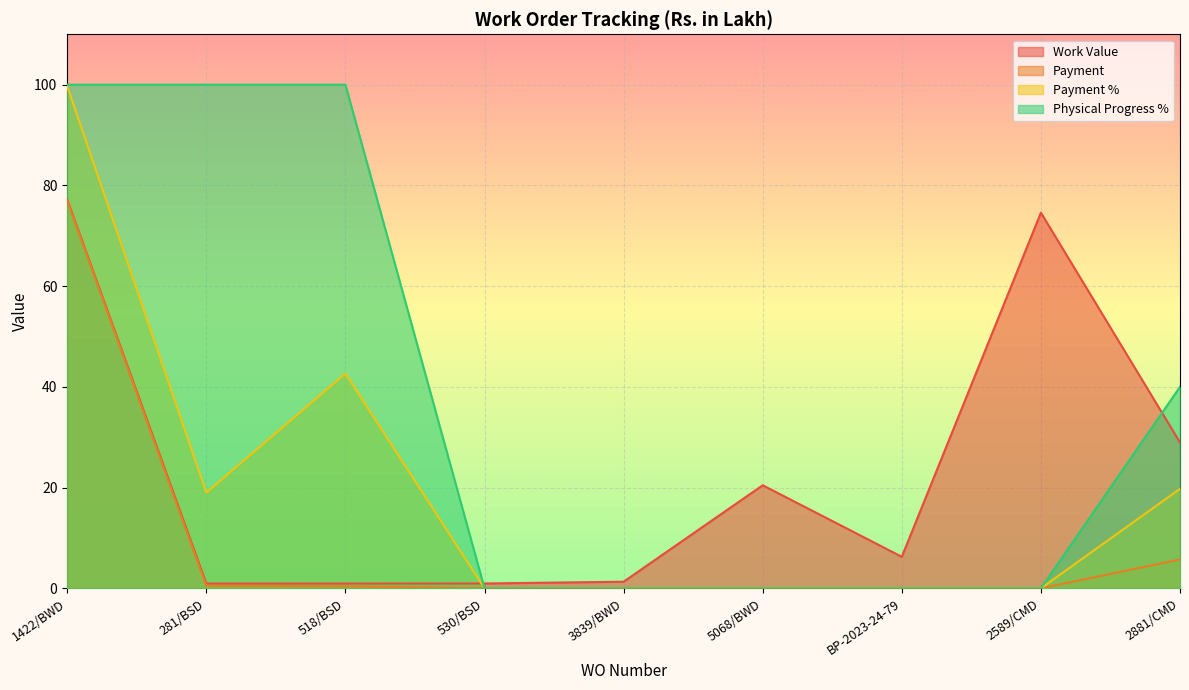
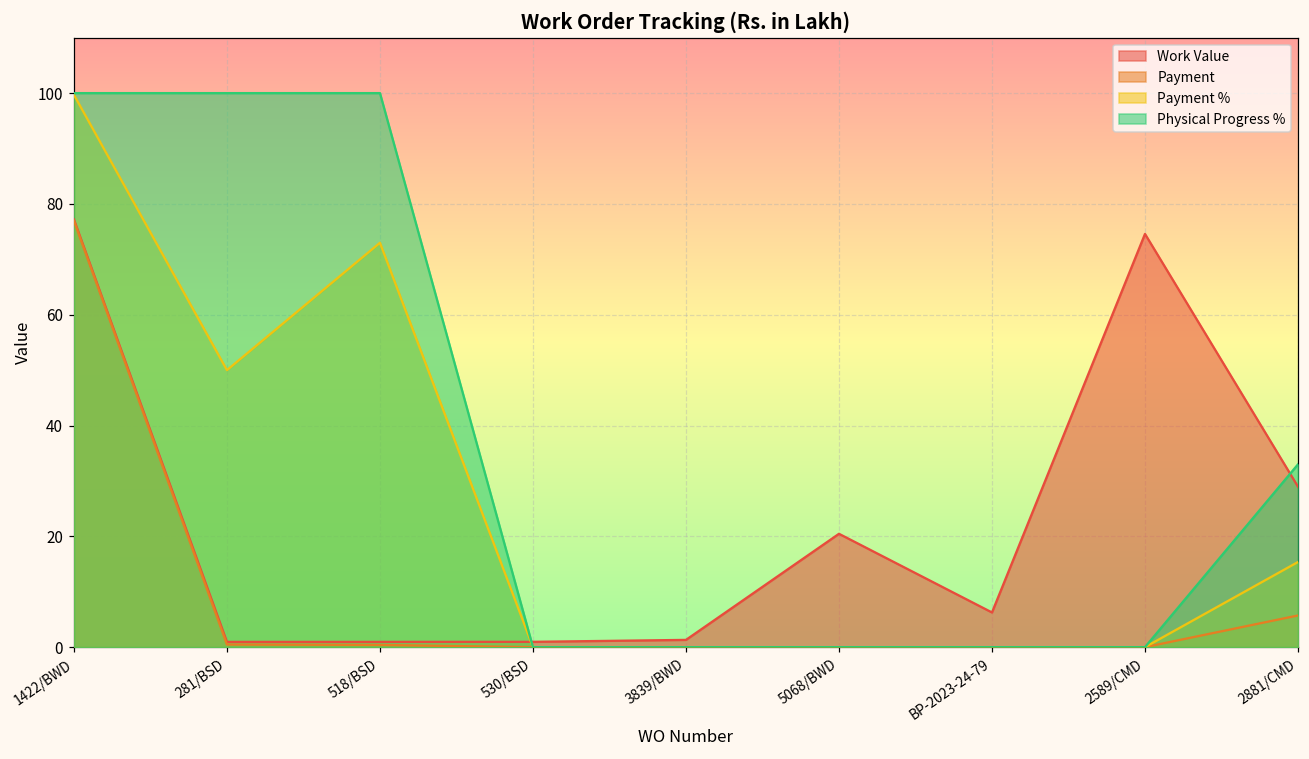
  {
    "Payment %": {
-     "281/BSD": 19,
-     "518/BSD": 43,
-     "2881/CMD": 20
+     "281/BSD": 50,
+     "518/BSD": 73,
+     "2881/CMD": 15
    },
    "Physical Progress %": {
      "281/BSD": 100,
      "518/BSD": 100,
-     "2881/CMD": 40
+     "2881/CMD": 33
    }
  }
